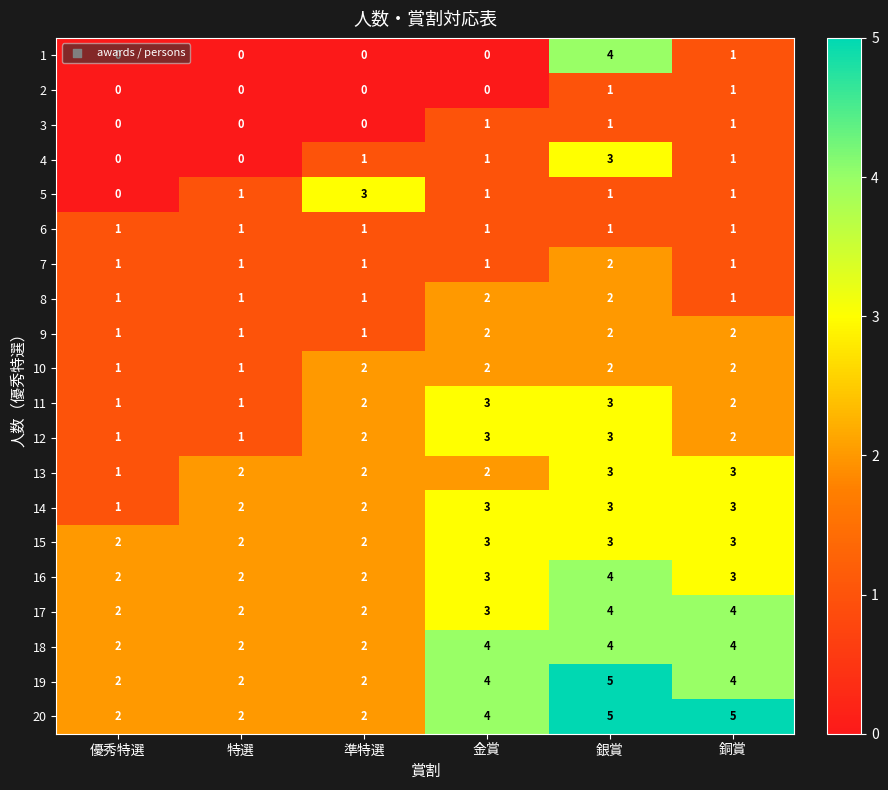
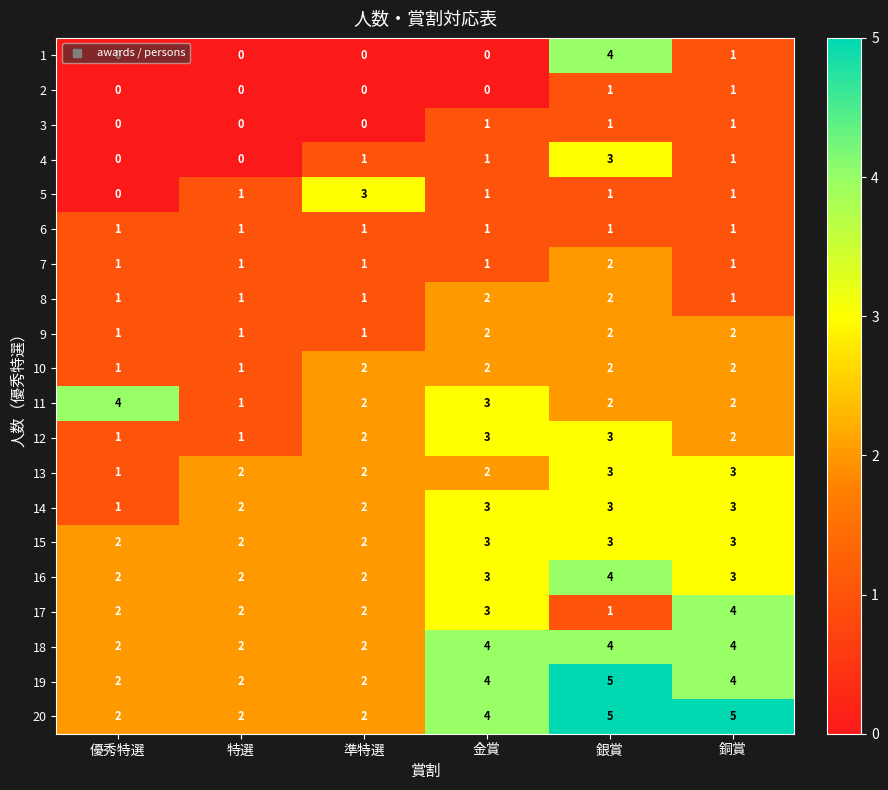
  {
    "1": {
      "特選": 0,
      "準特選": 0,
      "金賞": 0,
      "銀賞": 4,
      "銅賞": 1
    },
    "2": {
      "優秀特選": 0,
      "特選": 0,
      "準特選": 0,
      "金賞": 0,
      "銀賞": 1,
      "銅賞": 1
    },
    "3": {
      "優秀特選": 0,
      "特選": 0,
      "準特選": 0,
      "金賞": 1,
      "銀賞": 1,
      "銅賞": 1
    },
    "4": {
      "優秀特選": 0,
      "特選": 0,
      "準特選": 1,
      "金賞": 1,
      "銀賞": 3,
      "銅賞": 1
    },
    "5": {
      "優秀特選": 0,
      "特選": 1,
      "準特選": 3,
      "金賞": 1,
      "銀賞": 1,
      "銅賞": 1
    },
    "6": {
      "優秀特選": 1,
      "特選": 1,
      "準特選": 1,
      "金賞": 1,
      "銀賞": 1,
      "銅賞": 1
    },
    "7": {
      "優秀特選": 1,
      "特選": 1,
      "準特選": 1,
      "金賞": 1,
      "銀賞": 2,
      "銅賞": 1
    },
    "8": {
      "優秀特選": 1,
      "特選": 1,
      "準特選": 1,
      "金賞": 2,
      "銀賞": 2,
      "銅賞": 1
    },
    "9": {
      "優秀特選": 1,
      "特選": 1,
      "準特選": 1,
      "金賞": 2,
      "銀賞": 2,
      "銅賞": 2
    },
    "10": {
      "優秀特選": 1,
      "特選": 1,
      "準特選": 2,
      "金賞": 2,
      "銀賞": 2,
      "銅賞": 2
    },
    "11": {
-     "優秀特選": 1,
+     "優秀特選": 4,
      "特選": 1,
      "準特選": 2,
      "金賞": 3,
-     "銀賞": 3,
+     "銀賞": 2,
      "銅賞": 2
    },
    "12": {
      "優秀特選": 1,
      "特選": 1,
      "準特選": 2,
      "金賞": 3,
      "銀賞": 3,
      "銅賞": 2
    },
    "13": {
      "優秀特選": 1,
      "特選": 2,
      "準特選": 2,
      "金賞": 2,
      "銀賞": 3,
      "銅賞": 3
    },
    "14": {
      "優秀特選": 1,
      "特選": 2,
      "準特選": 2,
      "金賞": 3,
      "銀賞": 3,
      "銅賞": 3
    },
    "15": {
      "優秀特選": 2,
      "特選": 2,
      "準特選": 2,
      "金賞": 3,
      "銀賞": 3,
      "銅賞": 3
    },
    "16": {
      "優秀特選": 2,
      "特選": 2,
      "準特選": 2,
      "金賞": 3,
      "銀賞": 4,
      "銅賞": 3
    },
    "17": {
      "優秀特選": 2,
      "特選": 2,
      "準特選": 2,
      "金賞": 3,
-     "銀賞": 4,
+     "銀賞": 1,
      "銅賞": 4
    },
    "18": {
      "優秀特選": 2,
      "特選": 2,
      "準特選": 2,
      "金賞": 4,
      "銀賞": 4,
      "銅賞": 4
    },
    "19": {
      "優秀特選": 2,
      "特選": 2,
      "準特選": 2,
      "金賞": 4,
      "銀賞": 5,
      "銅賞": 4
    },
    "20": {
      "優秀特選": 2,
      "特選": 2,
      "準特選": 2,
      "金賞": 4,
      "銀賞": 5,
      "銅賞": 5
    }
  }
